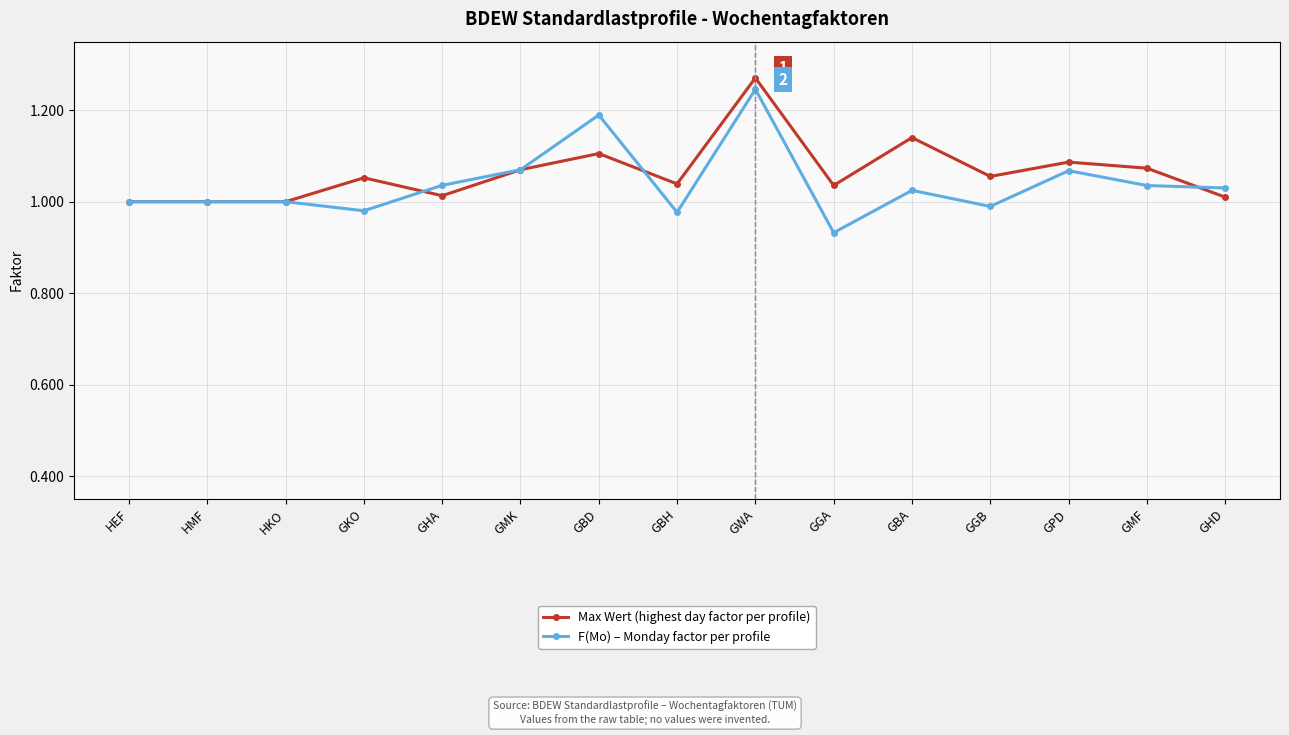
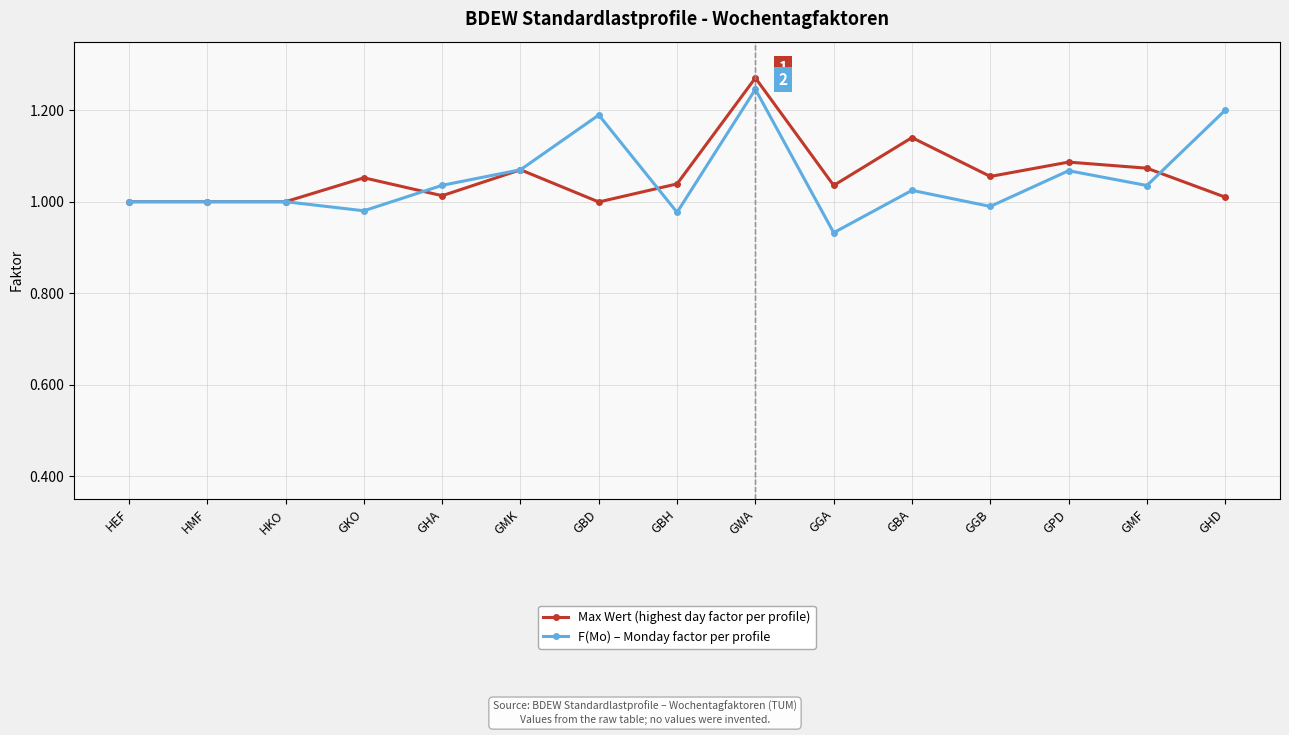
  {
    "Max Wert (highest day factor per profile)": {
      "GKO": 1.05,
      "GHA": 1.01,
-     "GBD": 1.11,
+     "GBD": 1.00,
      "GBH": 1.04,
      "GGA": 1.04,
      "GBA": 1.14,
      "GGB": 1.06,
      "GPD": 1.09,
      "GMF": 1.07,
      "GHD": 1.01
    },
    "F(Mo) – Monday factor per profile": {
      "GKO": 0.98,
      "GHA": 1.04,
      "GBD": 1.19,
      "GBH": 0.98,
      "GGA": 0.93,
      "GBA": 1.02,
      "GGB": 0.99,
      "GPD": 1.07,
      "GMF": 1.04,
-     "GHD": 1.03
+     "GHD": 1.20
    }
  }
